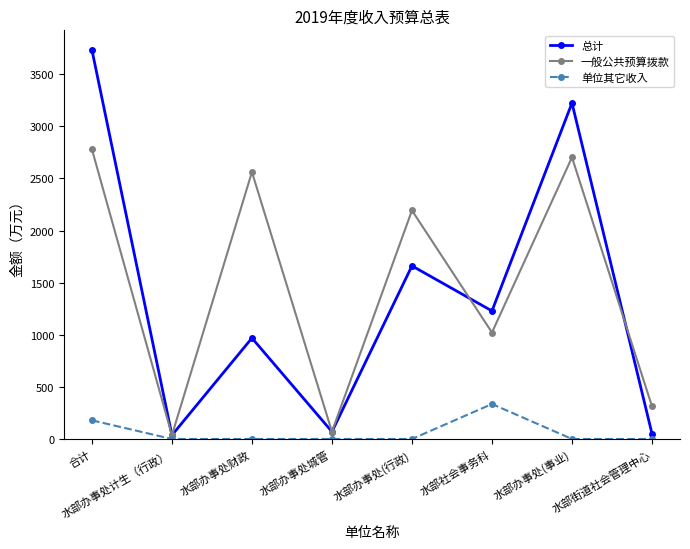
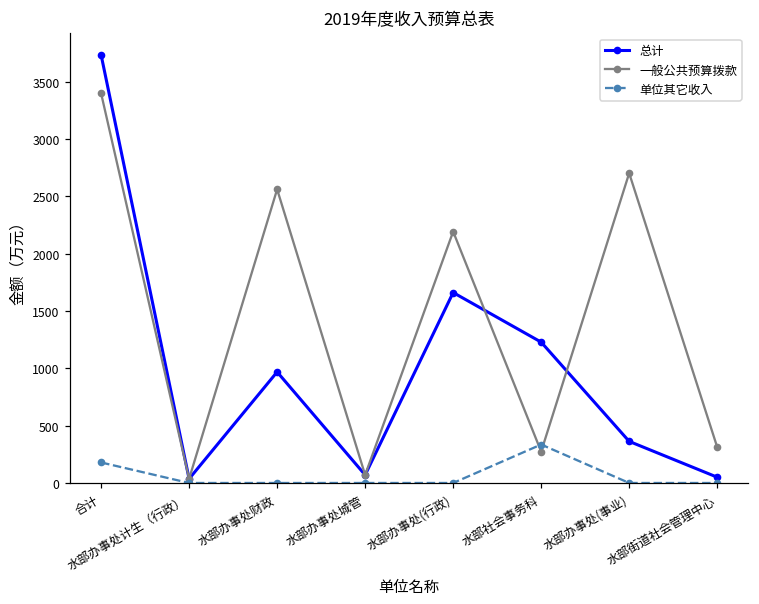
  {
    "总计": {
      "合计": 3730,
      "水部办事处财政": 970,
      "水部办事处(行政)": 1660,
      "水部社会事务科": 1230,
-     "水部办事处(事业)": 3220,
+     "水部办事处(事业)": 360,
      "水部街道社会管理中心": 50
    },
    "一般公共预算拨款": {
-     "合计": 2780,
+     "合计": 3400,
      "水部办事处财政": 2560,
      "水部办事处(行政)": 2190,
-     "水部社会事务科": 1020,
+     "水部社会事务科": 270,
      "水部办事处(事业)": 2700,
      "水部街道社会管理中心": 310
    },
    "单位其它收入": {
      "合计": 180,
      "水部办事处计生（行政）": 0,
      "水部办事处财政": 0,
      "水部办事处城管": 0,
      "水部办事处(行政)": 0,
      "水部社会事务科": 340,
      "水部办事处(事业)": 0,
      "水部街道社会管理中心": 0
    }
  }
